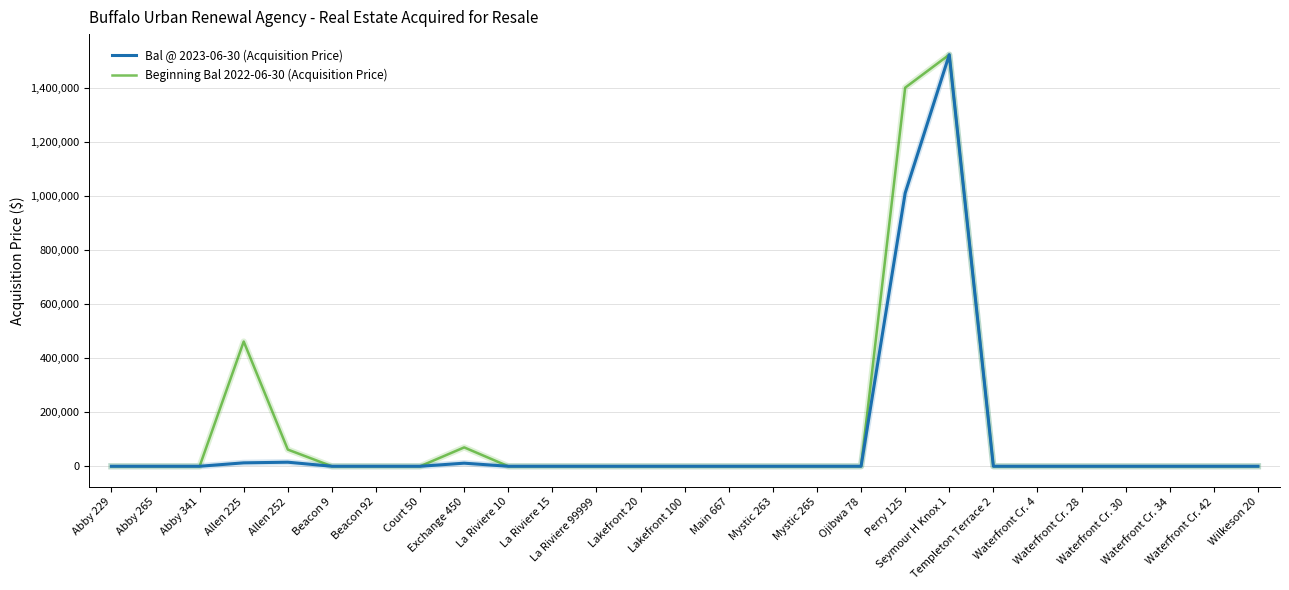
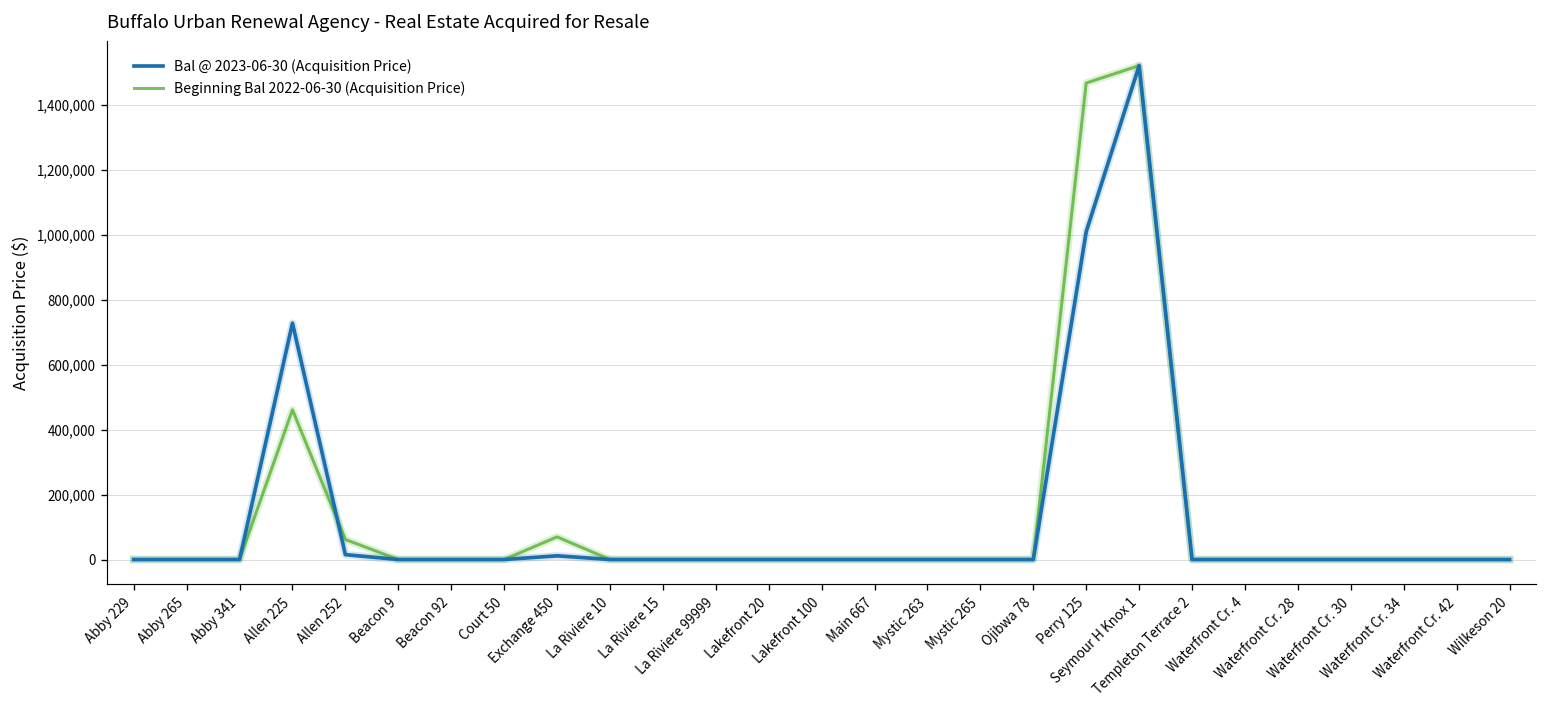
  {
    "Bal @ 2023-06-30 (Acquisition Price)": {
-     "Allen 225": "10,000",
+     "Allen 225": "730,000",
      "Allen 252": "20,000",
      "Exchange 450": "10,000",
      "Perry 125": "1,010,000"
    },
    "Beginning Bal 2022-06-30 (Acquisition Price)": {
      "Allen 225": "460,000",
      "Allen 252": "60,000",
      "Exchange 450": "70,000",
-     "Perry 125": "1,400,000"
+     "Perry 125": "1,470,000"
    }
  }
